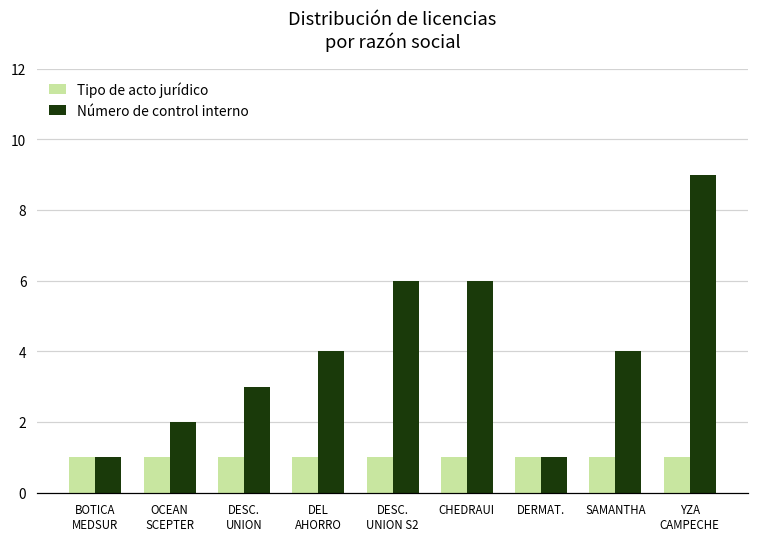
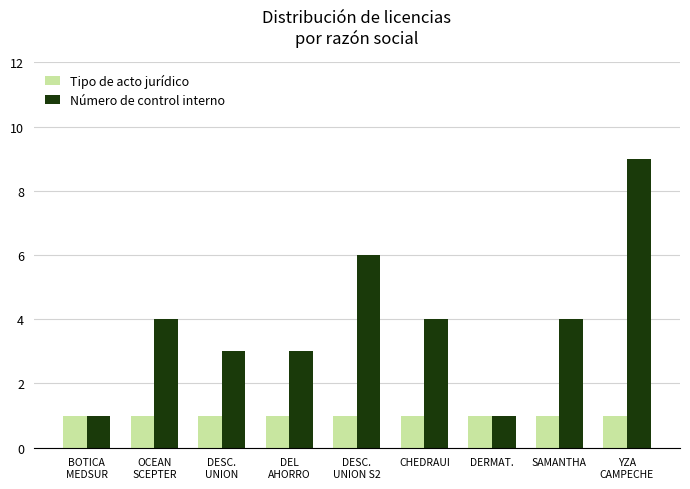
  {
    "Tipo de acto jurídico": {
      "BOTICA MEDSUR": 1,
      "OCEAN SCEPTER": 1,
      "DESC. UNION": 1,
      "DEL AHORRO": 1,
      "DESC. UNION S2": 1,
      "CHEDRAUI": 1,
      "DERMAT.": 1,
      "SAMANTHA": 1,
      "YZA CAMPECHE": 1
    },
    "Número de control interno": {
      "BOTICA MEDSUR": 1,
-     "OCEAN SCEPTER": 2,
+     "OCEAN SCEPTER": 4,
      "DESC. UNION": 3,
-     "DEL AHORRO": 4,
+     "DEL AHORRO": 3,
      "DESC. UNION S2": 6,
-     "CHEDRAUI": 6,
+     "CHEDRAUI": 4,
      "DERMAT.": 1,
      "SAMANTHA": 4,
      "YZA CAMPECHE": 9
    }
  }
